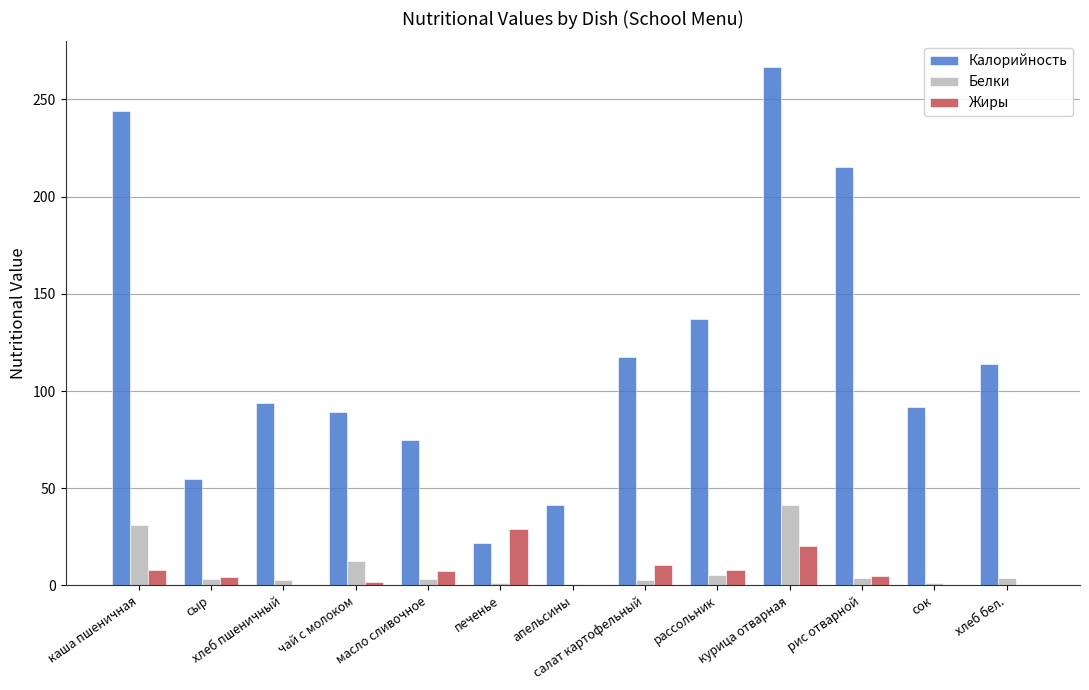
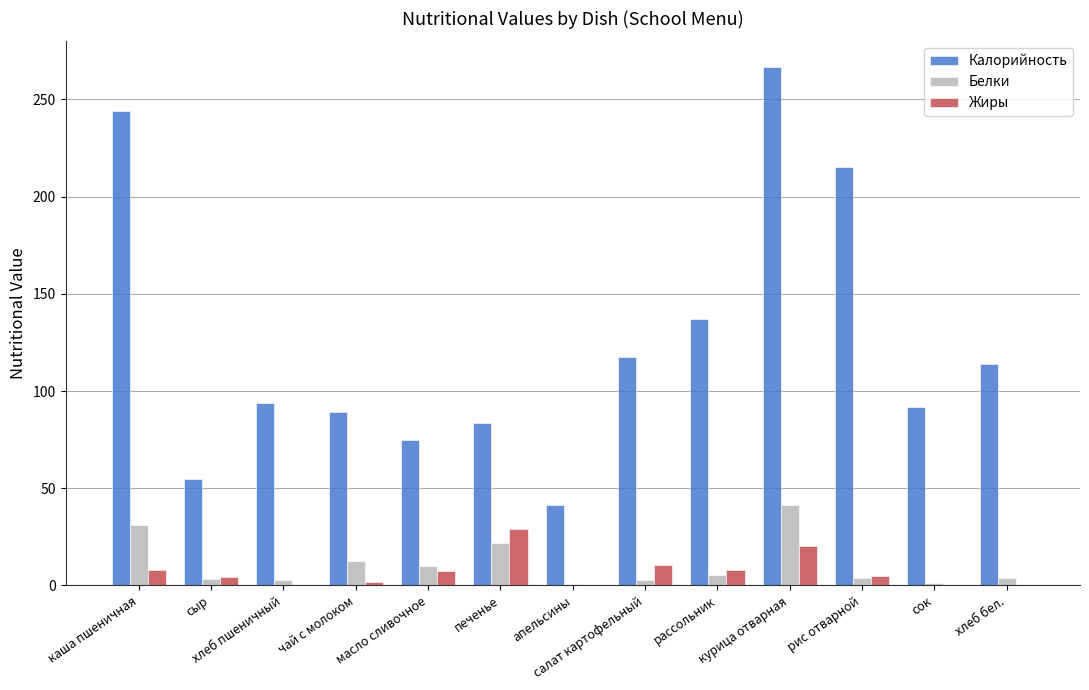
  {
    "Калорийность": {
      "каша пшеничная": 244,
      "сыр": 55,
      "хлеб пшеничный": 94,
      "чай с молоком": 89,
      "масло сливочное": 75,
-     "печенье": 22,
+     "печенье": 83,
      "апельсины": 41,
      "салат картофельный": 118,
      "рассольник": 137,
      "курица отварная": 267,
      "рис отварной": 215,
      "сок": 92,
      "хлеб бел.": 114
    },
    "Белки": {
      "каша пшеничная": 31,
      "сыр": 3,
      "хлеб пшеничный": 3,
      "чай с молоком": 13,
-     "масло сливочное": 4,
-     "печенье": 2,
+     "масло сливочное": 10,
+     "печенье": 22,
      "салат картофельный": 3,
      "рассольник": 5,
      "курица отварная": 42,
      "рис отварной": 4,
      "хлеб бел.": 4
    },
    "Жиры": {
      "каша пшеничная": 8,
      "сыр": 4,
      "чай с молоком": 2,
      "масло сливочное": 7,
      "печенье": 29,
      "салат картофельный": 10,
      "рассольник": 8,
      "курица отварная": 20,
      "рис отварной": 5,
      "сок": 0
    }
  }
